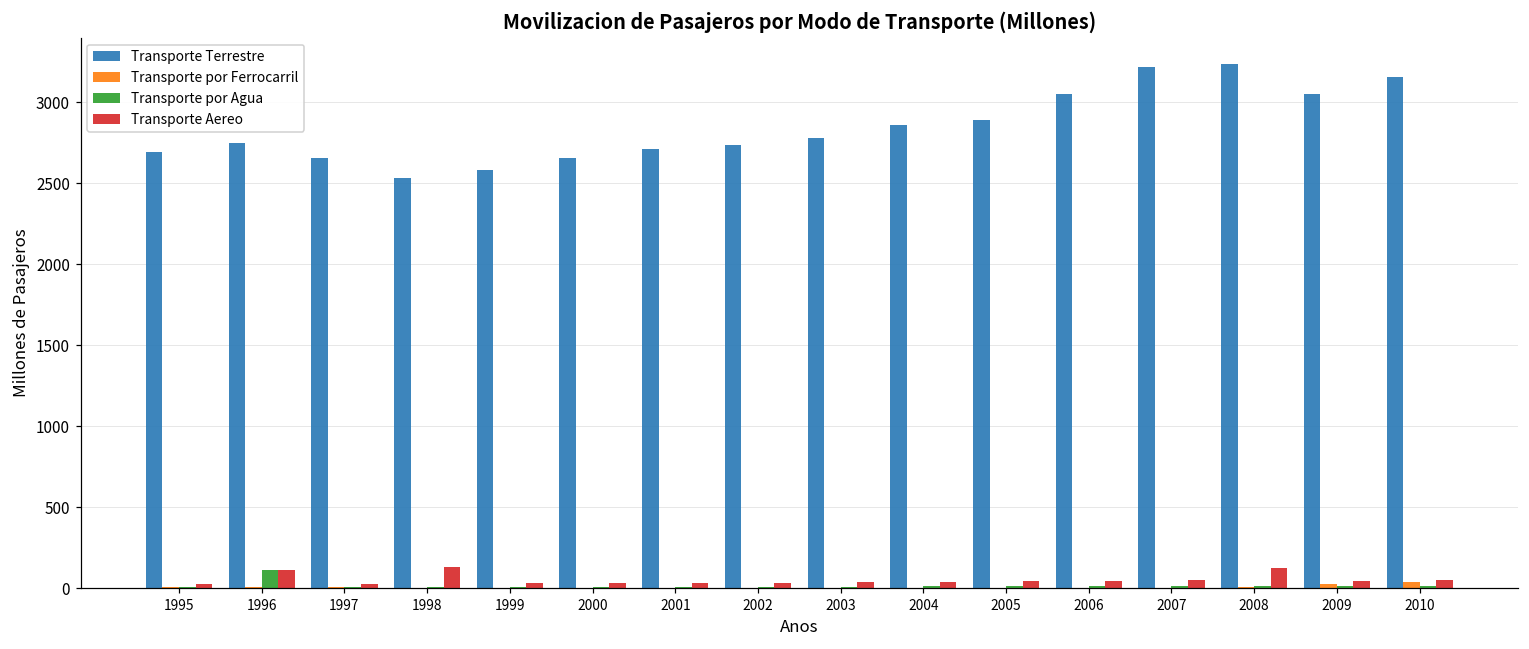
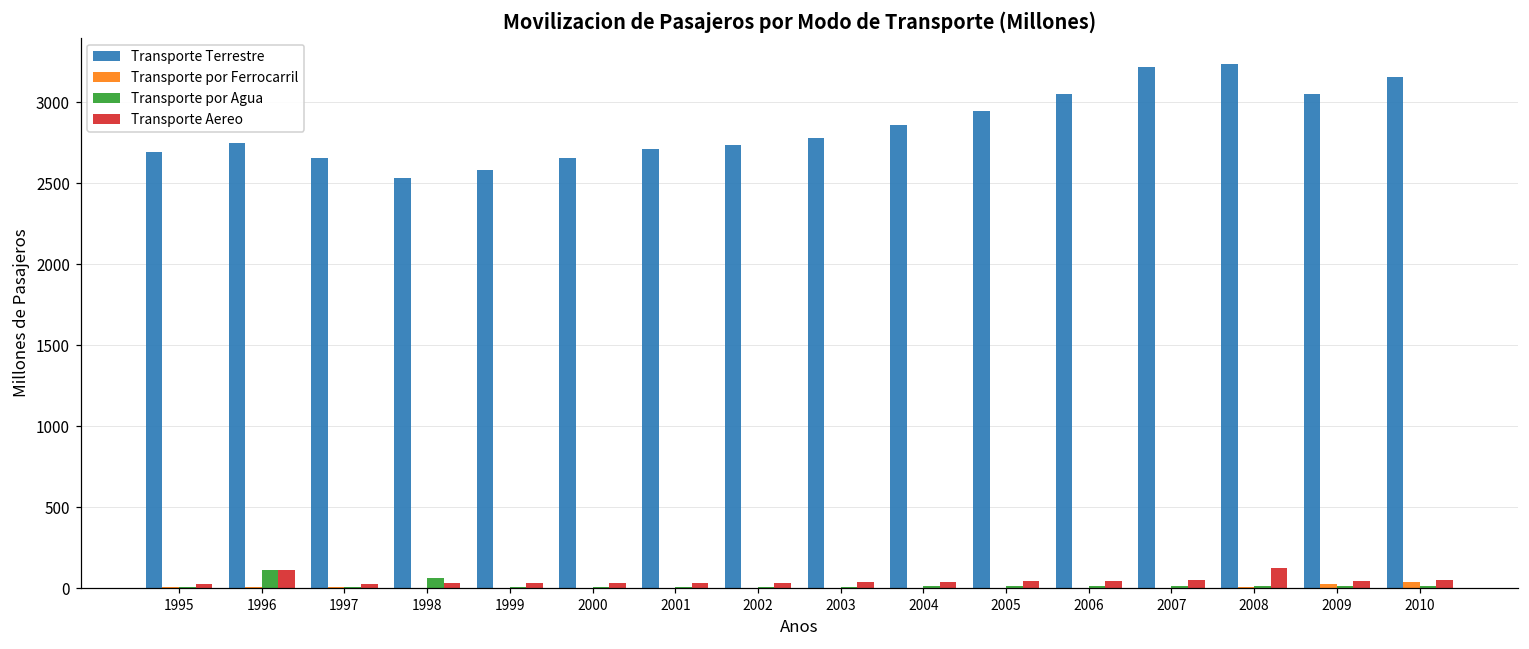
  {
    "Transporte Terrestre": {
      "1995": 2690,
      "1996": 2750,
      "1997": 2660,
      "1998": 2540,
      "1999": 2580,
      "2000": 2660,
      "2001": 2710,
      "2002": 2740,
      "2003": 2780,
      "2004": 2860,
-     "2005": 2890,
+     "2005": 2950,
      "2006": 3050,
      "2007": 3220,
      "2008": 3240,
      "2009": 3050,
      "2010": 3160
    },
    "Transporte por Ferrocarril": {
      "2009": 30,
      "2010": 40
    },
    "Transporte por Agua": {
      "1996": 110,
-     "1998": 10
+     "1998": 60
    },
    "Transporte Aereo": {
      "1995": 30,
      "1996": 110,
      "1997": 30,
-     "1998": 130,
+     "1998": 30,
      "1999": 30,
      "2000": 30,
      "2001": 30,
      "2002": 30,
      "2003": 40,
      "2004": 40,
      "2005": 40,
      "2006": 50,
      "2007": 50,
      "2008": 120,
      "2009": 50,
      "2010": 50
    }
  }
